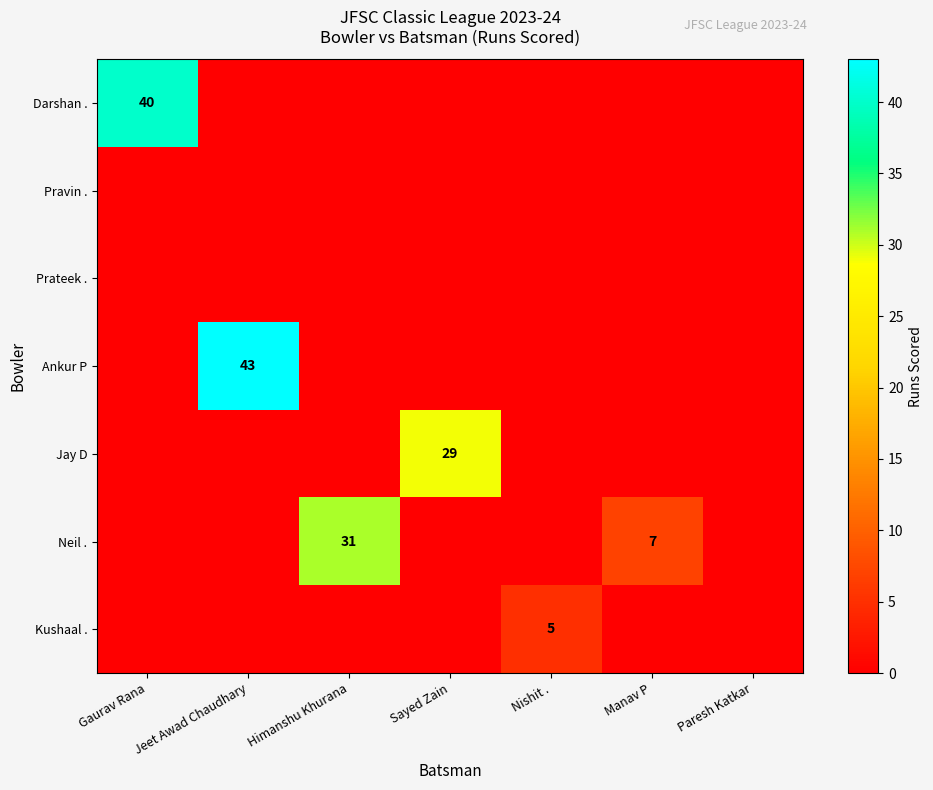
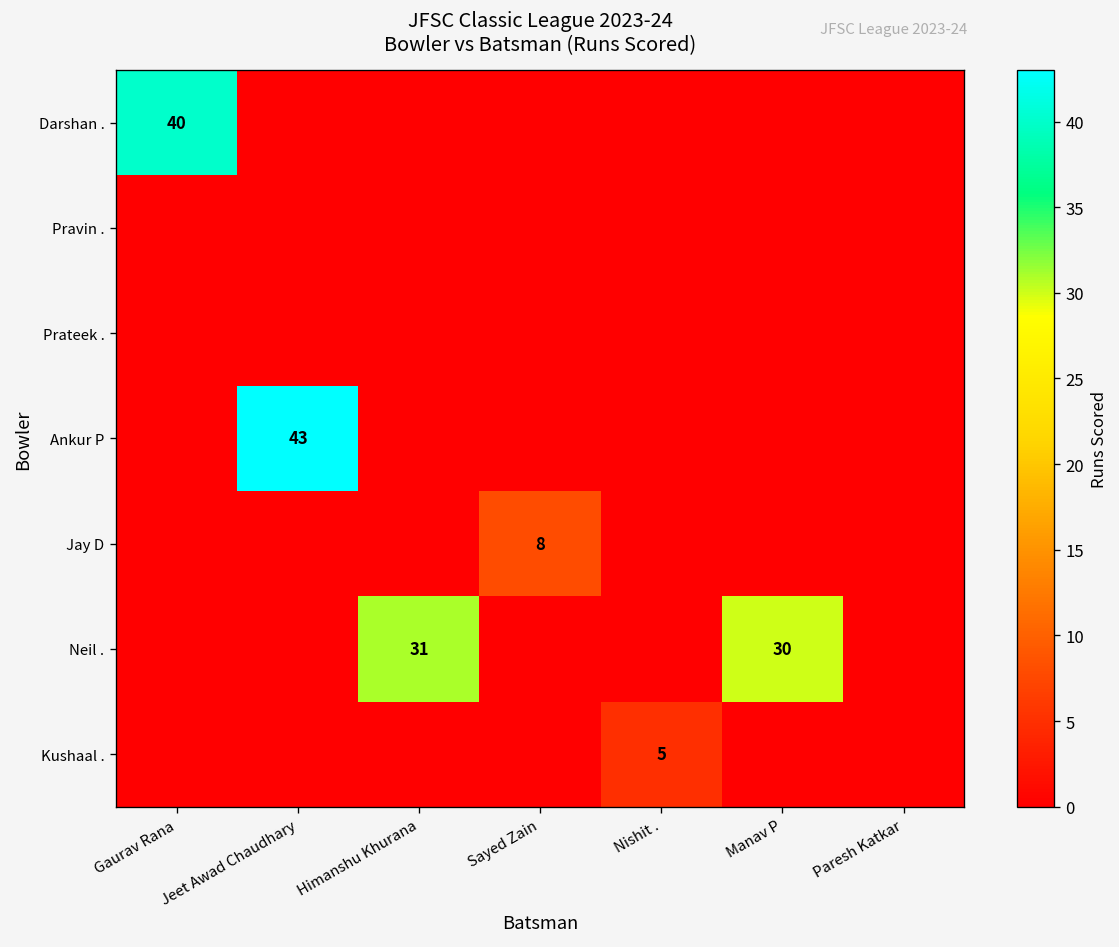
  {
    "Darshan .": {
      "Gaurav Rana": 40
    },
    "Ankur P": {
      "Jeet Awad Chaudhary": 43
    },
    "Jay D": {
-     "Sayed Zain": 29
+     "Sayed Zain": 8
    },
    "Neil .": {
      "Himanshu Khurana": 31,
-     "Manav P": 7
+     "Manav P": 30
    },
    "Kushaal .": {
      "Nishit .": 5
    }
  }
